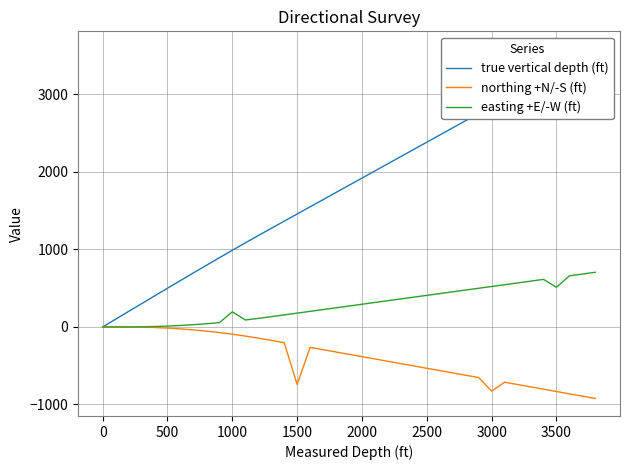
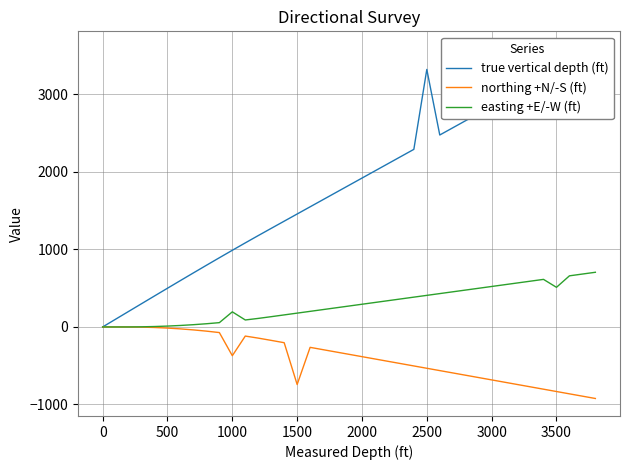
  {
    "true vertical depth (ft)": {
      "500": 500,
      "1000": 1000,
      "1500": 1500,
      "2000": 1900,
-     "2500": 2400
+     "2500": 3300
    },
    "northing +N/-S (ft)": {
-     "1000": -100,
+     "1000": -400,
      "1500": -700,
      "2000": -400,
      "2500": -500,
-     "3000": -800,
+     "3000": -700,
      "3500": -800
    },
    "easting +E/-W (ft)": {
      "1000": 200,
      "1500": 200,
      "2000": 300,
      "2500": 400,
      "3000": 500,
      "3500": 500
    }
  }
